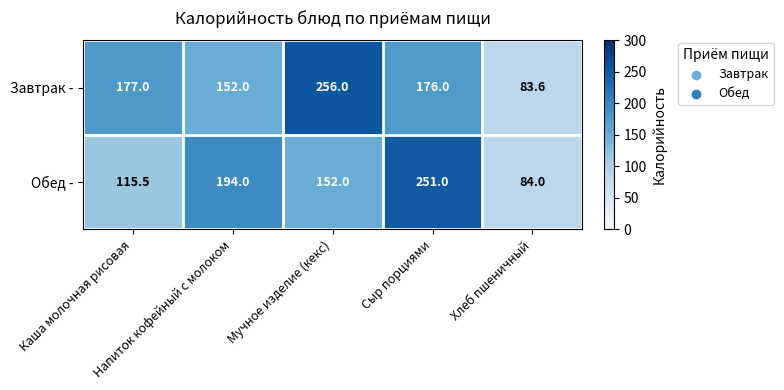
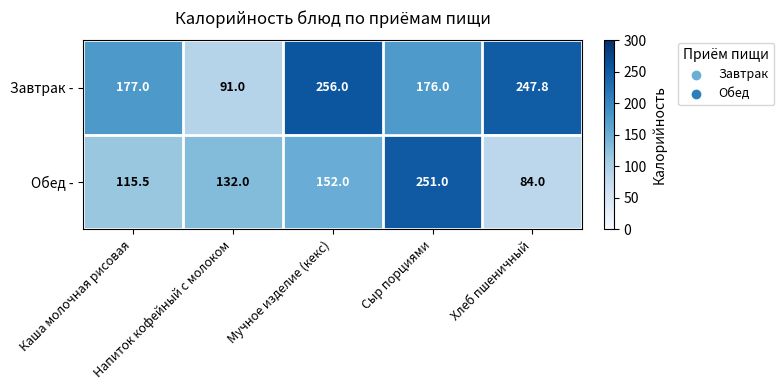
  {
    "Завтрак -": {
      "Каша молочная рисовая": 177.0,
-     "Напиток кофейный с молоком": 152.0,
+     "Напиток кофейный с молоком": 91.0,
      "Мучное изделие (кекс)": 256.0,
      "Сыр порциями": 176.0,
-     "Хлеб пшеничный": 83.6
+     "Хлеб пшеничный": 247.8
    },
    "Обед -": {
      "Каша молочная рисовая": 115.5,
-     "Напиток кофейный с молоком": 194.0,
+     "Напиток кофейный с молоком": 132.0,
      "Мучное изделие (кекс)": 152.0,
      "Сыр порциями": 251.0,
      "Хлеб пшеничный": 84.0
    }
  }
